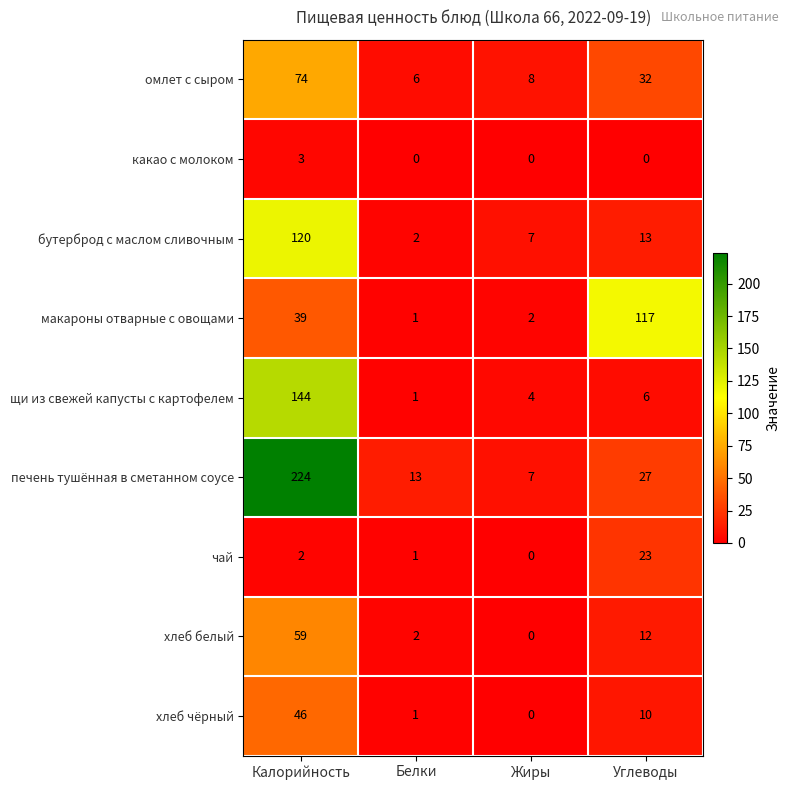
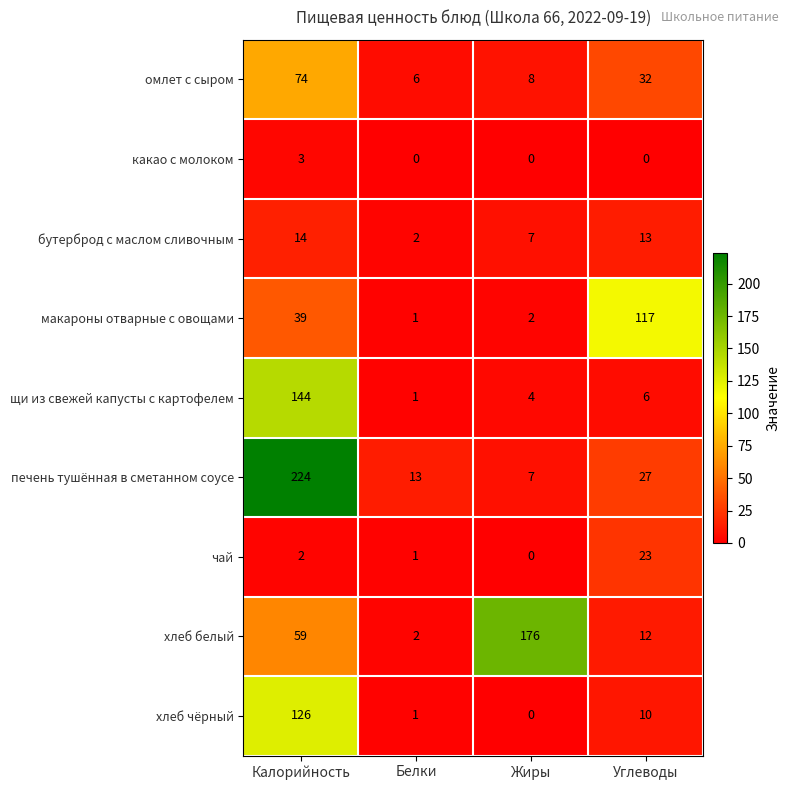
  {
    "омлет с сыром": {
      "Калорийность": 74,
      "Белки": 6,
      "Жиры": 8,
      "Углеводы": 32
    },
    "какао с молоком": {
      "Калорийность": 3,
      "Белки": 0,
      "Жиры": 0,
      "Углеводы": 0
    },
    "бутерброд с маслом сливочным": {
-     "Калорийность": 120,
+     "Калорийность": 14,
      "Белки": 2,
      "Жиры": 7,
      "Углеводы": 13
    },
    "макароны отварные с овощами": {
      "Калорийность": 39,
      "Белки": 1,
      "Жиры": 2,
      "Углеводы": 117
    },
    "щи из свежей капусты с картофелем": {
      "Калорийность": 144,
      "Белки": 1,
      "Жиры": 4,
      "Углеводы": 6
    },
    "печень тушённая в сметанном соусе": {
      "Калорийность": 224,
      "Белки": 13,
      "Жиры": 7,
      "Углеводы": 27
    },
    "чай": {
      "Калорийность": 2,
      "Белки": 1,
      "Жиры": 0,
      "Углеводы": 23
    },
    "хлеб белый": {
      "Калорийность": 59,
      "Белки": 2,
-     "Жиры": 0,
+     "Жиры": 176,
      "Углеводы": 12
    },
    "хлеб чёрный": {
-     "Калорийность": 46,
+     "Калорийность": 126,
      "Белки": 1,
      "Жиры": 0,
      "Углеводы": 10
    }
  }
